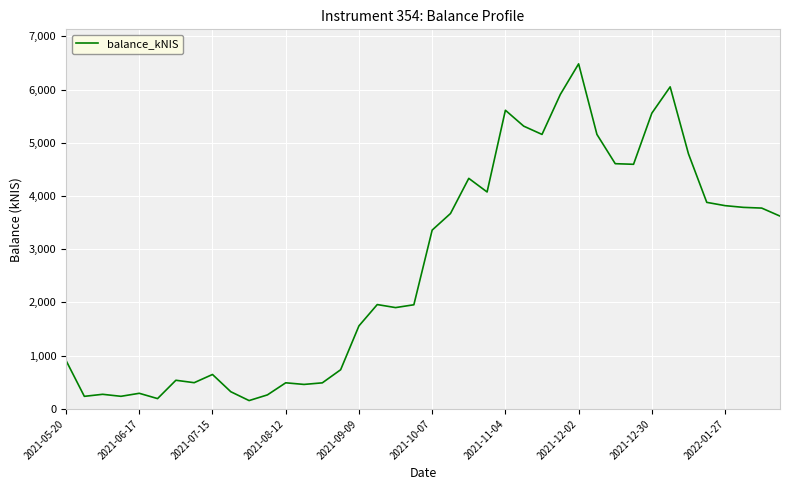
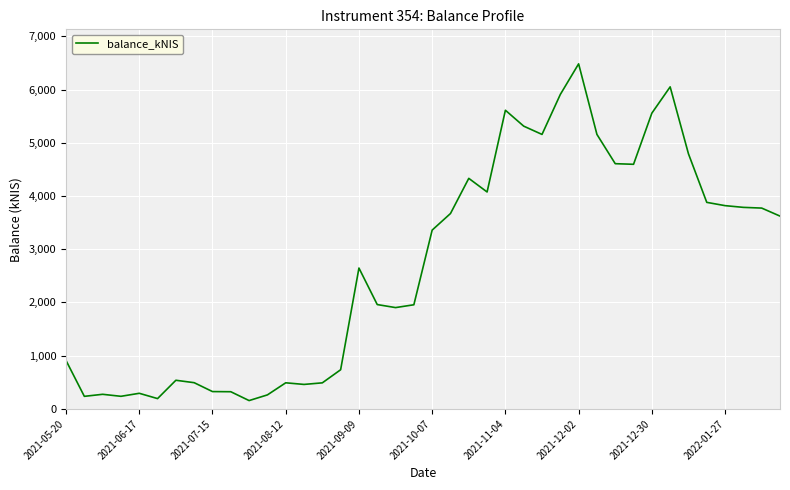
  {
    "2021-05-20": "900",
    "2021-06-17": "300",
-   "2021-07-15": "600",
+   "2021-07-15": "300",
    "2021-08-12": "500",
-   "2021-09-09": "1,600",
+   "2021-09-09": "2,600",
    "2021-10-07": "3,400",
    "2021-11-04": "5,600",
    "2021-12-02": "6,500",
    "2021-12-30": "5,600",
    "2022-01-27": "3,800"
  }
